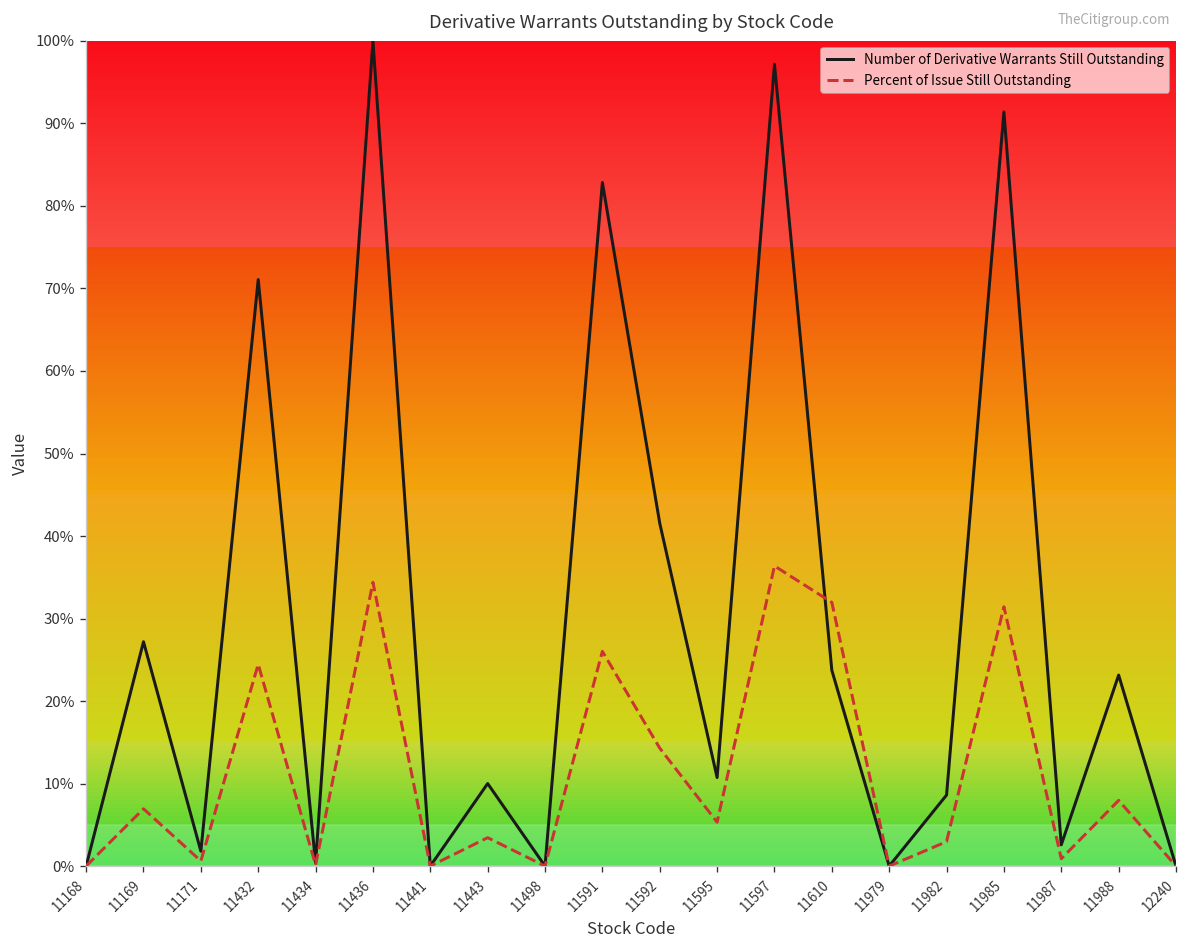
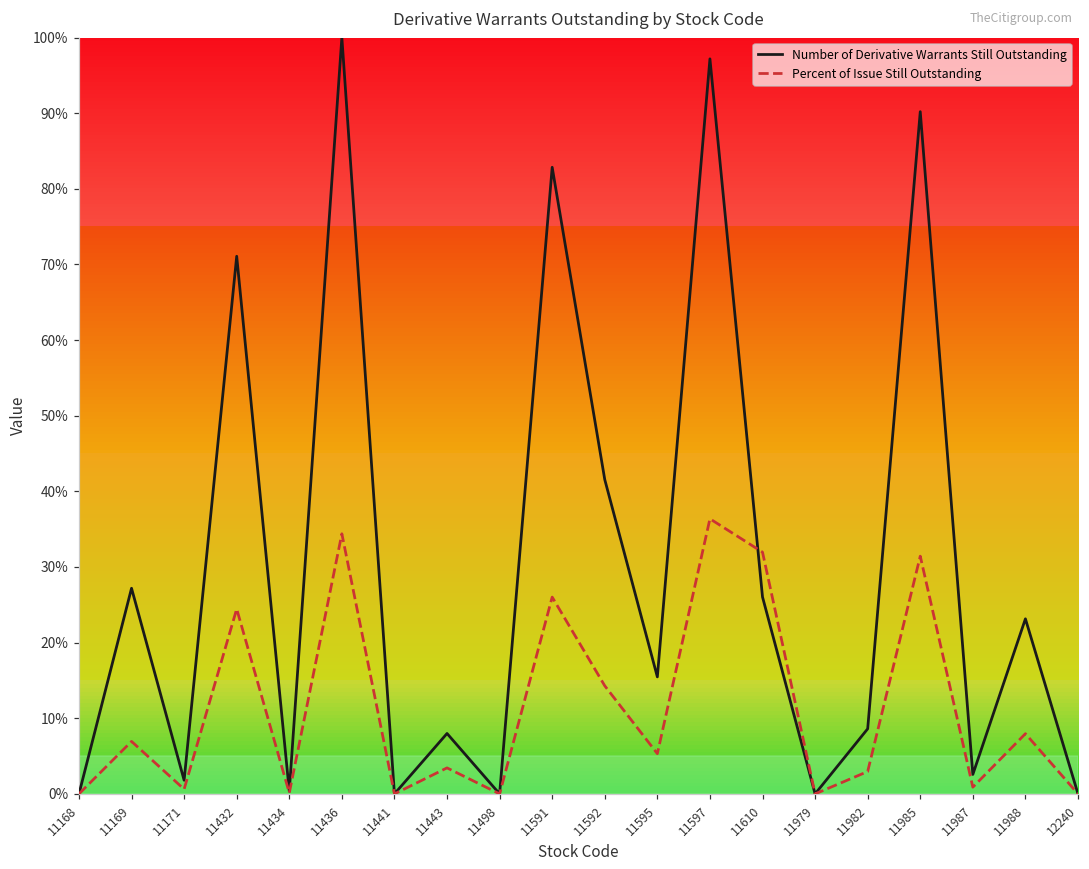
  {
    "Number of Derivative Warrants Still Outstanding": {
      "11169": "27%",
      "11171": "2%",
      "11432": "71%",
      "11436": "100%",
-     "11443": "10%",
+     "11443": "8%",
      "11591": "83%",
      "11592": "42%",
-     "11595": "11%",
+     "11595": "15%",
      "11597": "97%",
-     "11610": "24%",
+     "11610": "26%",
      "11982": "9%",
-     "11985": "91%",
+     "11985": "90%",
      "11987": "3%",
      "11988": "23%"
    },
    "Percent of Issue Still Outstanding": {
      "11169": "7%",
      "11171": "1%",
      "11432": "24%",
      "11436": "34%",
      "11443": "3%",
      "11591": "26%",
      "11592": "14%",
      "11595": "5%",
      "11597": "36%",
      "11610": "32%",
      "11982": "3%",
      "11985": "31%",
      "11987": "1%",
      "11988": "8%"
    }
  }
